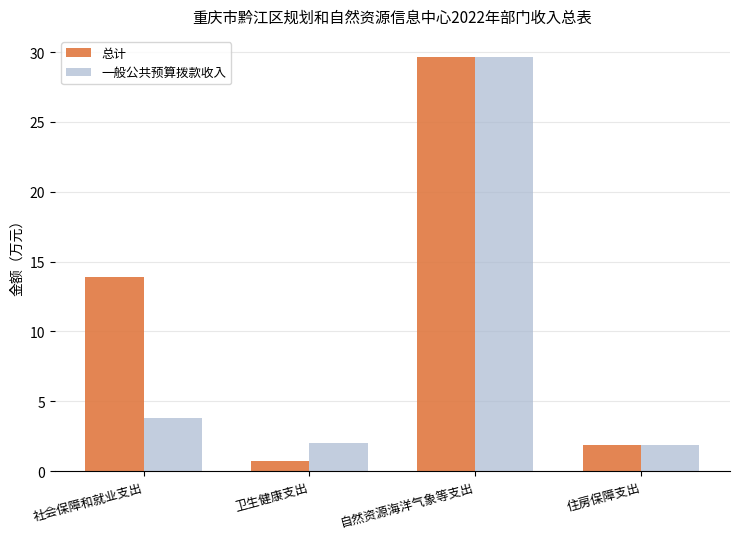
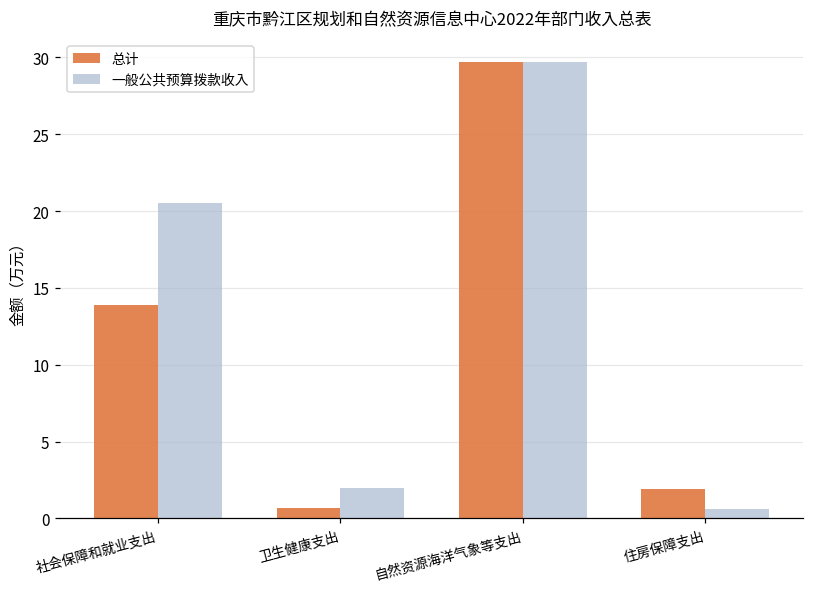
  {
    "总计": {
      "社会保障和就业支出": 13.9,
      "卫生健康支出": 0.7,
      "自然资源海洋气象等支出": 29.7,
      "住房保障支出": 1.9
    },
    "一般公共预算拨款收入": {
-     "社会保障和就业支出": 3.8,
+     "社会保障和就业支出": 20.5,
      "卫生健康支出": 2.0,
      "自然资源海洋气象等支出": 29.7,
-     "住房保障支出": 1.9
+     "住房保障支出": 0.6
    }
  }
